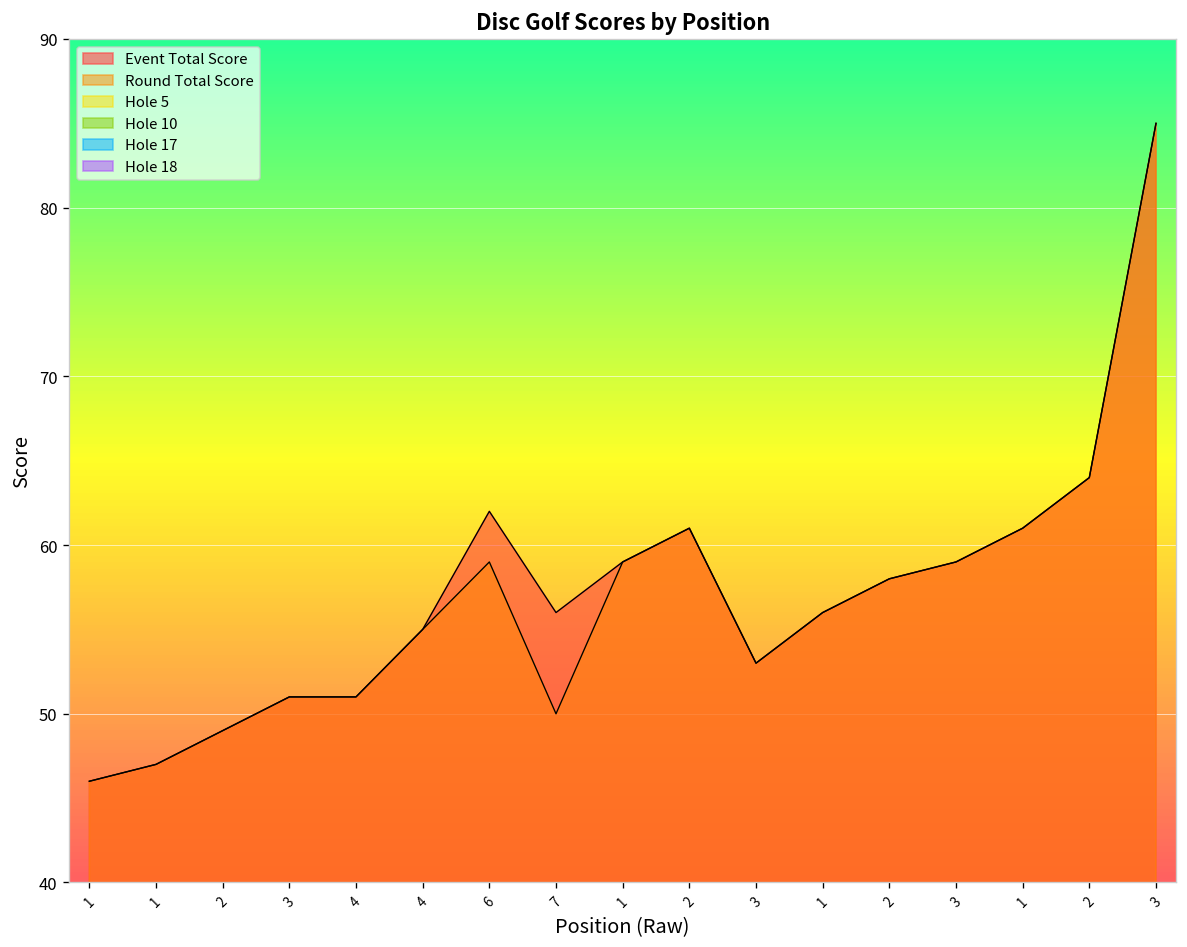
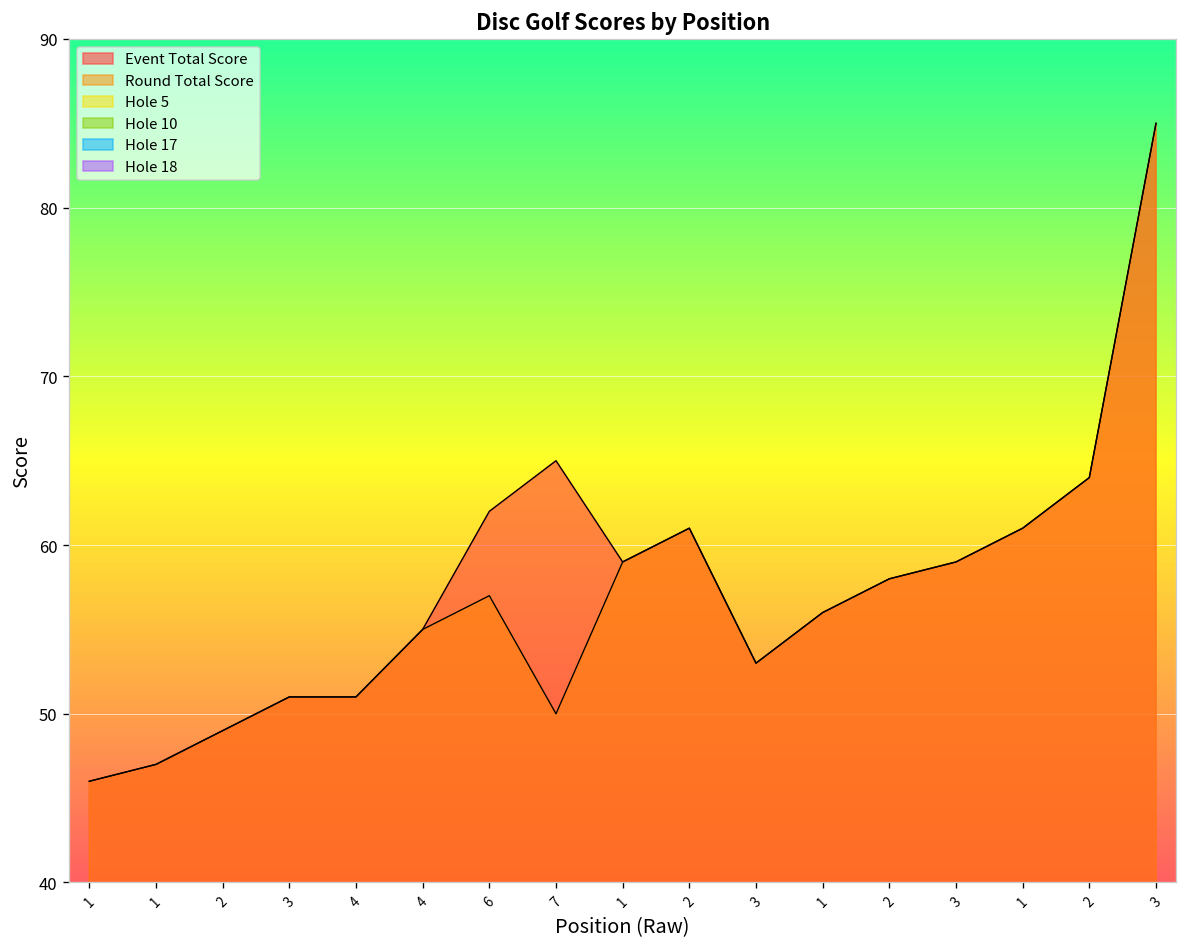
  {
    "Event Total Score": {
      "6": 62,
-     "7": 56
+     "7": 65
    },
    "Round Total Score": {
-     "6": 59,
+     "6": 57,
      "7": 50
    }
  }
